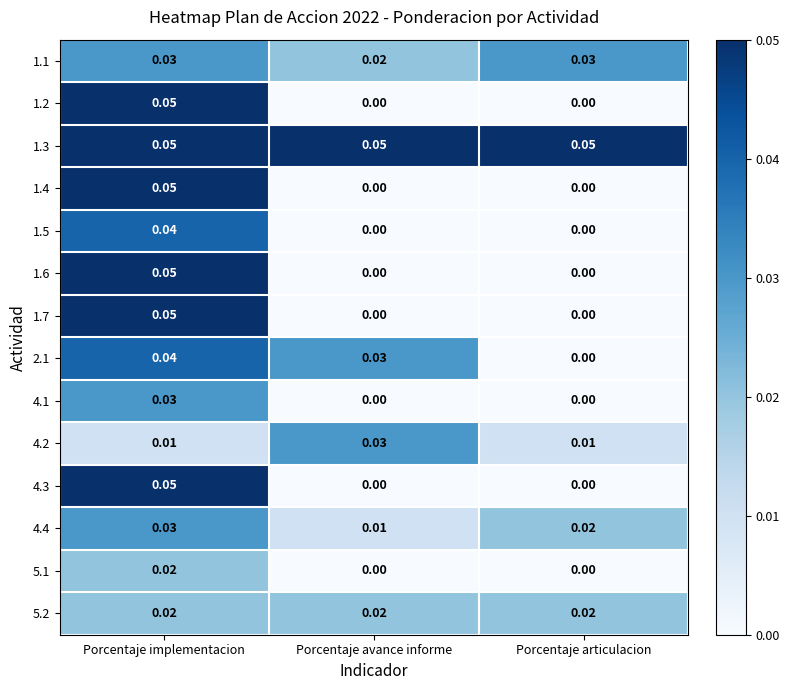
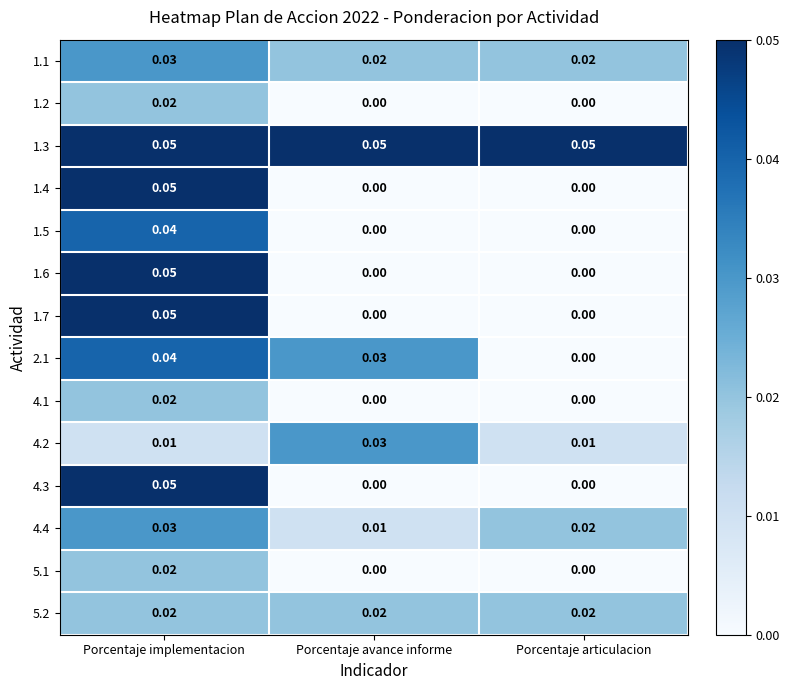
  {
    "1.1": {
      "Porcentaje implementacion": 0.03,
      "Porcentaje avance informe": 0.02,
-     "Porcentaje articulacion": 0.03
+     "Porcentaje articulacion": 0.02
    },
    "1.2": {
-     "Porcentaje implementacion": 0.05,
+     "Porcentaje implementacion": 0.02,
      "Porcentaje avance informe": 0.00,
      "Porcentaje articulacion": 0.00
    },
    "1.3": {
      "Porcentaje implementacion": 0.05,
      "Porcentaje avance informe": 0.05,
      "Porcentaje articulacion": 0.05
    },
    "1.4": {
      "Porcentaje implementacion": 0.05,
      "Porcentaje avance informe": 0.00,
      "Porcentaje articulacion": 0.00
    },
    "1.5": {
      "Porcentaje implementacion": 0.04,
      "Porcentaje avance informe": 0.00,
      "Porcentaje articulacion": 0.00
    },
    "1.6": {
      "Porcentaje implementacion": 0.05,
      "Porcentaje avance informe": 0.00,
      "Porcentaje articulacion": 0.00
    },
    "1.7": {
      "Porcentaje implementacion": 0.05,
      "Porcentaje avance informe": 0.00,
      "Porcentaje articulacion": 0.00
    },
    "2.1": {
      "Porcentaje implementacion": 0.04,
      "Porcentaje avance informe": 0.03,
      "Porcentaje articulacion": 0.00
    },
    "4.1": {
-     "Porcentaje implementacion": 0.03,
+     "Porcentaje implementacion": 0.02,
      "Porcentaje avance informe": 0.00,
      "Porcentaje articulacion": 0.00
    },
    "4.2": {
      "Porcentaje implementacion": 0.01,
      "Porcentaje avance informe": 0.03,
      "Porcentaje articulacion": 0.01
    },
    "4.3": {
      "Porcentaje implementacion": 0.05,
      "Porcentaje avance informe": 0.00,
      "Porcentaje articulacion": 0.00
    },
    "4.4": {
      "Porcentaje implementacion": 0.03,
      "Porcentaje avance informe": 0.01,
      "Porcentaje articulacion": 0.02
    },
    "5.1": {
      "Porcentaje implementacion": 0.02,
      "Porcentaje avance informe": 0.00,
      "Porcentaje articulacion": 0.00
    },
    "5.2": {
      "Porcentaje implementacion": 0.02,
      "Porcentaje avance informe": 0.02,
      "Porcentaje articulacion": 0.02
    }
  }
